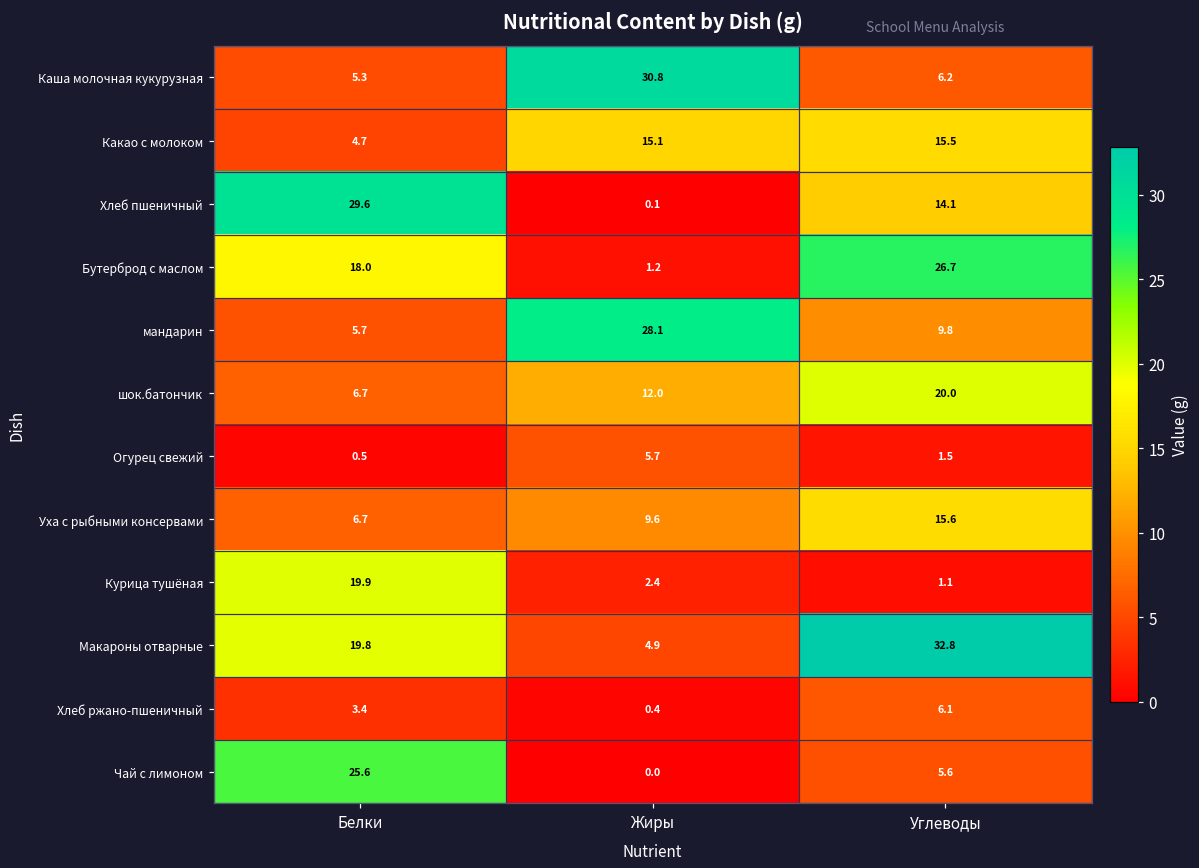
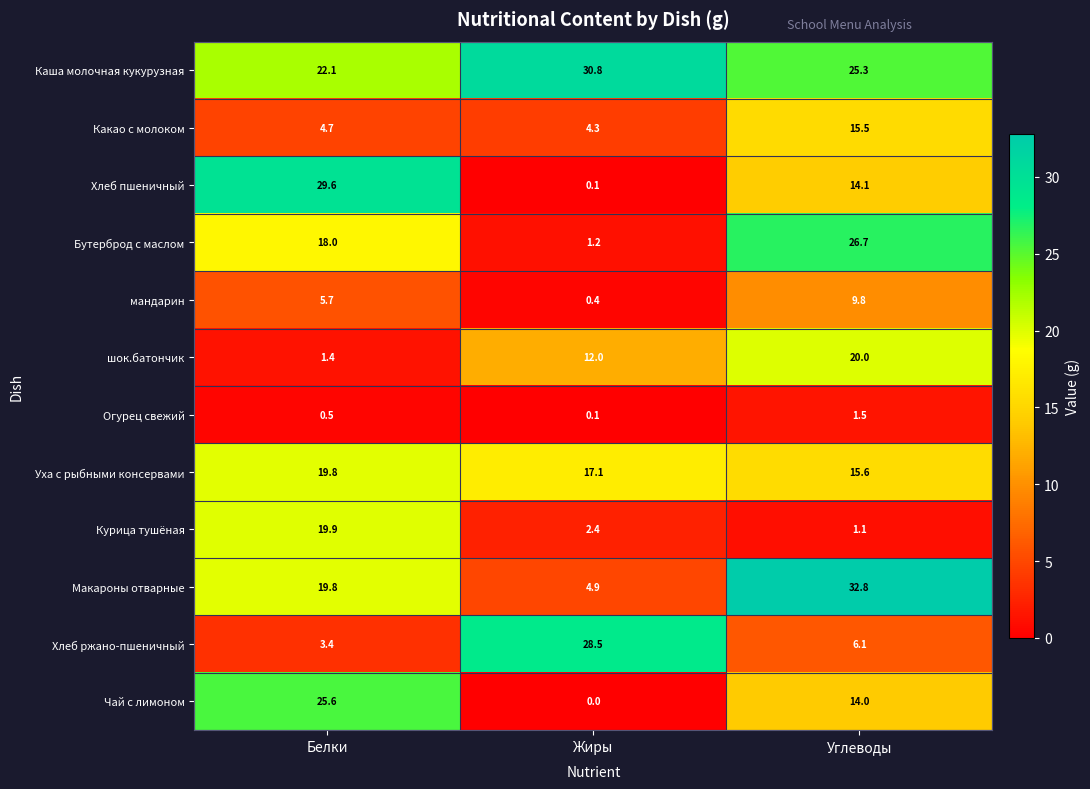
  {
    "Каша молочная кукурузная": {
-     "Белки": 5.3,
+     "Белки": 22.1,
      "Жиры": 30.8,
-     "Углеводы": 6.2
+     "Углеводы": 25.3
    },
    "Какао с молоком": {
      "Белки": 4.7,
-     "Жиры": 15.1,
+     "Жиры": 4.3,
      "Углеводы": 15.5
    },
    "Хлеб пшеничный": {
      "Белки": 29.6,
      "Жиры": 0.1,
      "Углеводы": 14.1
    },
    "Бутерброд с маслом": {
      "Белки": 18.0,
      "Жиры": 1.2,
      "Углеводы": 26.7
    },
    "мандарин": {
      "Белки": 5.7,
-     "Жиры": 28.1,
+     "Жиры": 0.4,
      "Углеводы": 9.8
    },
    "шок.батончик": {
-     "Белки": 6.7,
+     "Белки": 1.4,
      "Жиры": 12.0,
      "Углеводы": 20.0
    },
    "Огурец свежий": {
      "Белки": 0.5,
-     "Жиры": 5.7,
+     "Жиры": 0.1,
      "Углеводы": 1.5
    },
    "Уха с рыбными консервами": {
-     "Белки": 6.7,
-     "Жиры": 9.6,
+     "Белки": 19.8,
+     "Жиры": 17.1,
      "Углеводы": 15.6
    },
    "Курица тушёная": {
      "Белки": 19.9,
      "Жиры": 2.4,
      "Углеводы": 1.1
    },
    "Макароны отварные": {
      "Белки": 19.8,
      "Жиры": 4.9,
      "Углеводы": 32.8
    },
    "Хлеб ржано-пшеничный": {
      "Белки": 3.4,
-     "Жиры": 0.4,
+     "Жиры": 28.5,
      "Углеводы": 6.1
    },
    "Чай с лимоном": {
      "Белки": 25.6,
      "Жиры": 0.0,
-     "Углеводы": 5.6
+     "Углеводы": 14.0
    }
  }
